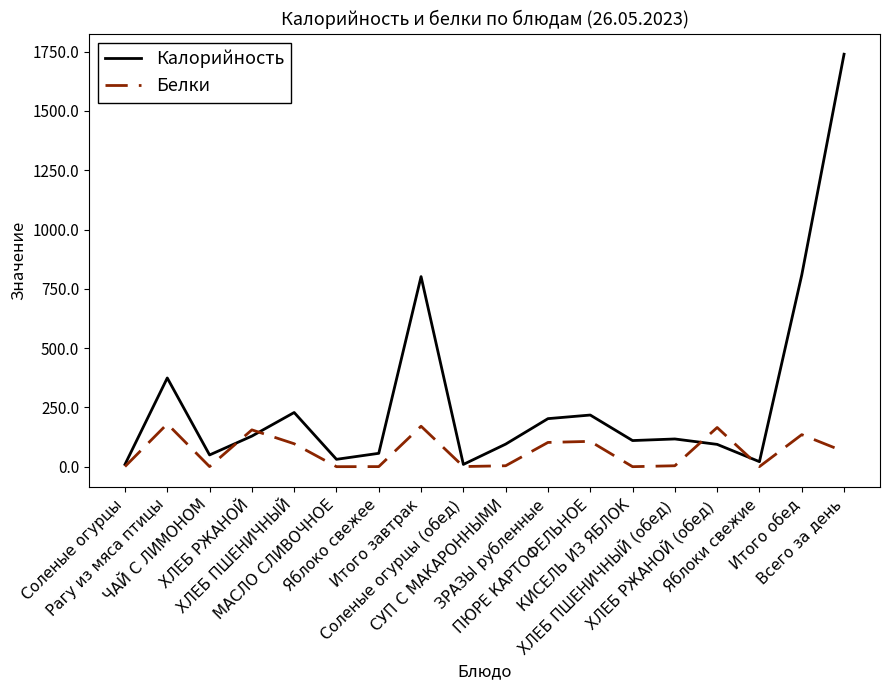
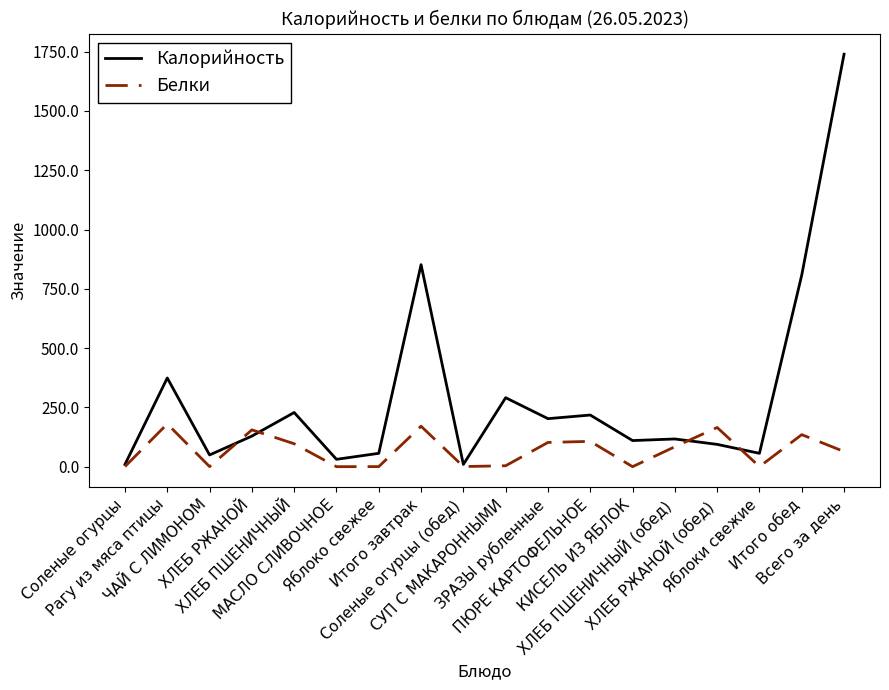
  {
    "Калорийность": {
      "Рагу из мяса птицы": 370,
      "ЧАЙ С ЛИМОНОМ": 50,
      "ХЛЕБ РЖАНОЙ": 130,
      "ХЛЕБ ПШЕНИЧНЫЙ": 230,
      "МАСЛО СЛИВОЧНОЕ": 30,
      "Яблоко свежее": 60,
-     "Итого завтрак": 800,
-     "СУП С МАКАРОННЫМИ": 100,
+     "Итого завтрак": 850,
+     "СУП С МАКАРОННЫМИ": 290,
      "ЗРАЗЫ рубленные": 200,
      "ПЮРЕ КАРТОФЕЛЬНОЕ": 220,
      "КИСЕЛЬ ИЗ ЯБЛОК": 110,
      "ХЛЕБ ПШЕНИЧНЫЙ (обед)": 120,
      "ХЛЕБ РЖАНОЙ (обед)": 90,
-     "Яблоки свежие": 20,
+     "Яблоки свежие": 60,
      "Итого обед": 810,
      "Всего за день": 1740
    },
    "Белки": {
      "Рагу из мяса птицы": 180,
      "ЧАЙ С ЛИМОНОМ": 0,
      "ХЛЕБ РЖАНОЙ": 160,
      "ХЛЕБ ПШЕНИЧНЫЙ": 100,
      "МАСЛО СЛИВОЧНОЕ": 0,
      "Яблоко свежее": 0,
      "Итого завтрак": 170,
      "СУП С МАКАРОННЫМИ": 0,
      "ЗРАЗЫ рубленные": 100,
      "ПЮРЕ КАРТОФЕЛЬНОЕ": 110,
      "КИСЕЛЬ ИЗ ЯБЛОК": 0,
-     "ХЛЕБ ПШЕНИЧНЫЙ (обед)": 0,
+     "ХЛЕБ ПШЕНИЧНЫЙ (обед)": 80,
      "ХЛЕБ РЖАНОЙ (обед)": 170,
      "Яблоки свежие": 0,
      "Итого обед": 140,
      "Всего за день": 60
    }
  }
